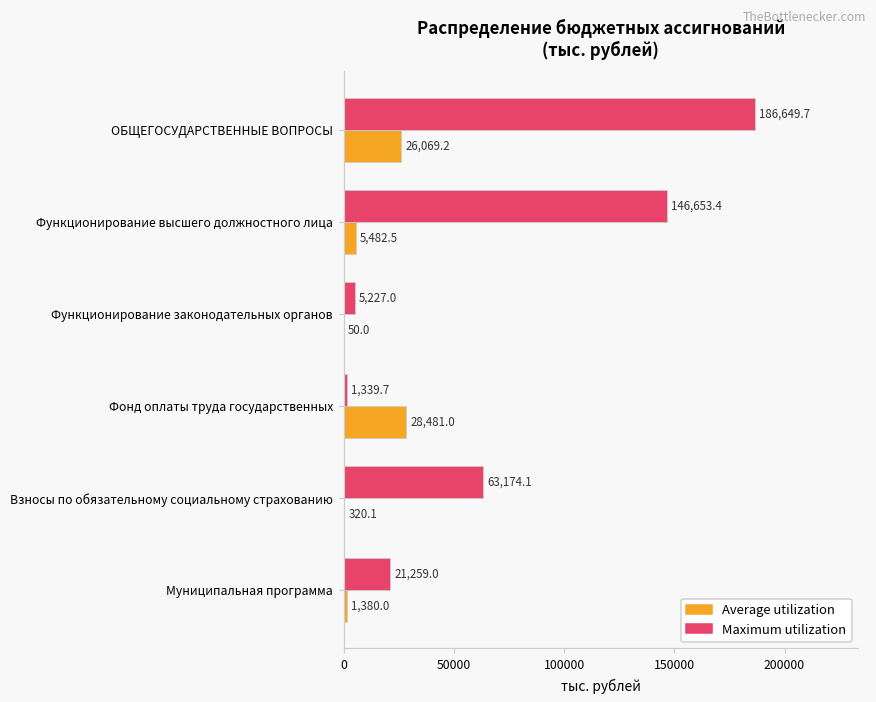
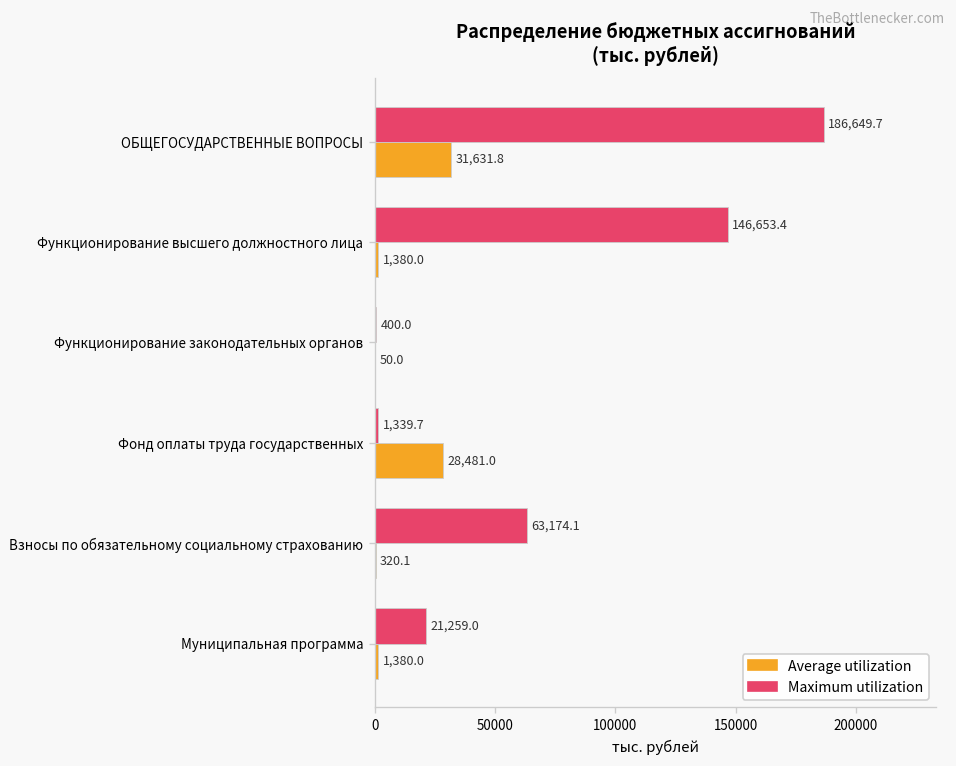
  {
    "Average utilization": {
-     "ОБЩЕГОСУДАРСТВЕННЫЕ ВОПРОСЫ": "26,069.2",
-     "Функционирование высшего должностного лица": "5,482.5",
+     "ОБЩЕГОСУДАРСТВЕННЫЕ ВОПРОСЫ": "31,631.8",
+     "Функционирование высшего должностного лица": "1,380.0",
      "Функционирование законодательных органов": "50.0",
      "Фонд оплаты труда государственных": "28,481.0",
      "Взносы по обязательному социальному страхованию": "320.1",
      "Муниципальная программа": "1,380.0"
    },
    "Maximum utilization": {
      "ОБЩЕГОСУДАРСТВЕННЫЕ ВОПРОСЫ": "186,649.7",
      "Функционирование высшего должностного лица": "146,653.4",
-     "Функционирование законодательных органов": "5,227.0",
+     "Функционирование законодательных органов": "400.0",
      "Фонд оплаты труда государственных": "1,339.7",
      "Взносы по обязательному социальному страхованию": "63,174.1",
      "Муниципальная программа": "21,259.0"
    }
  }
